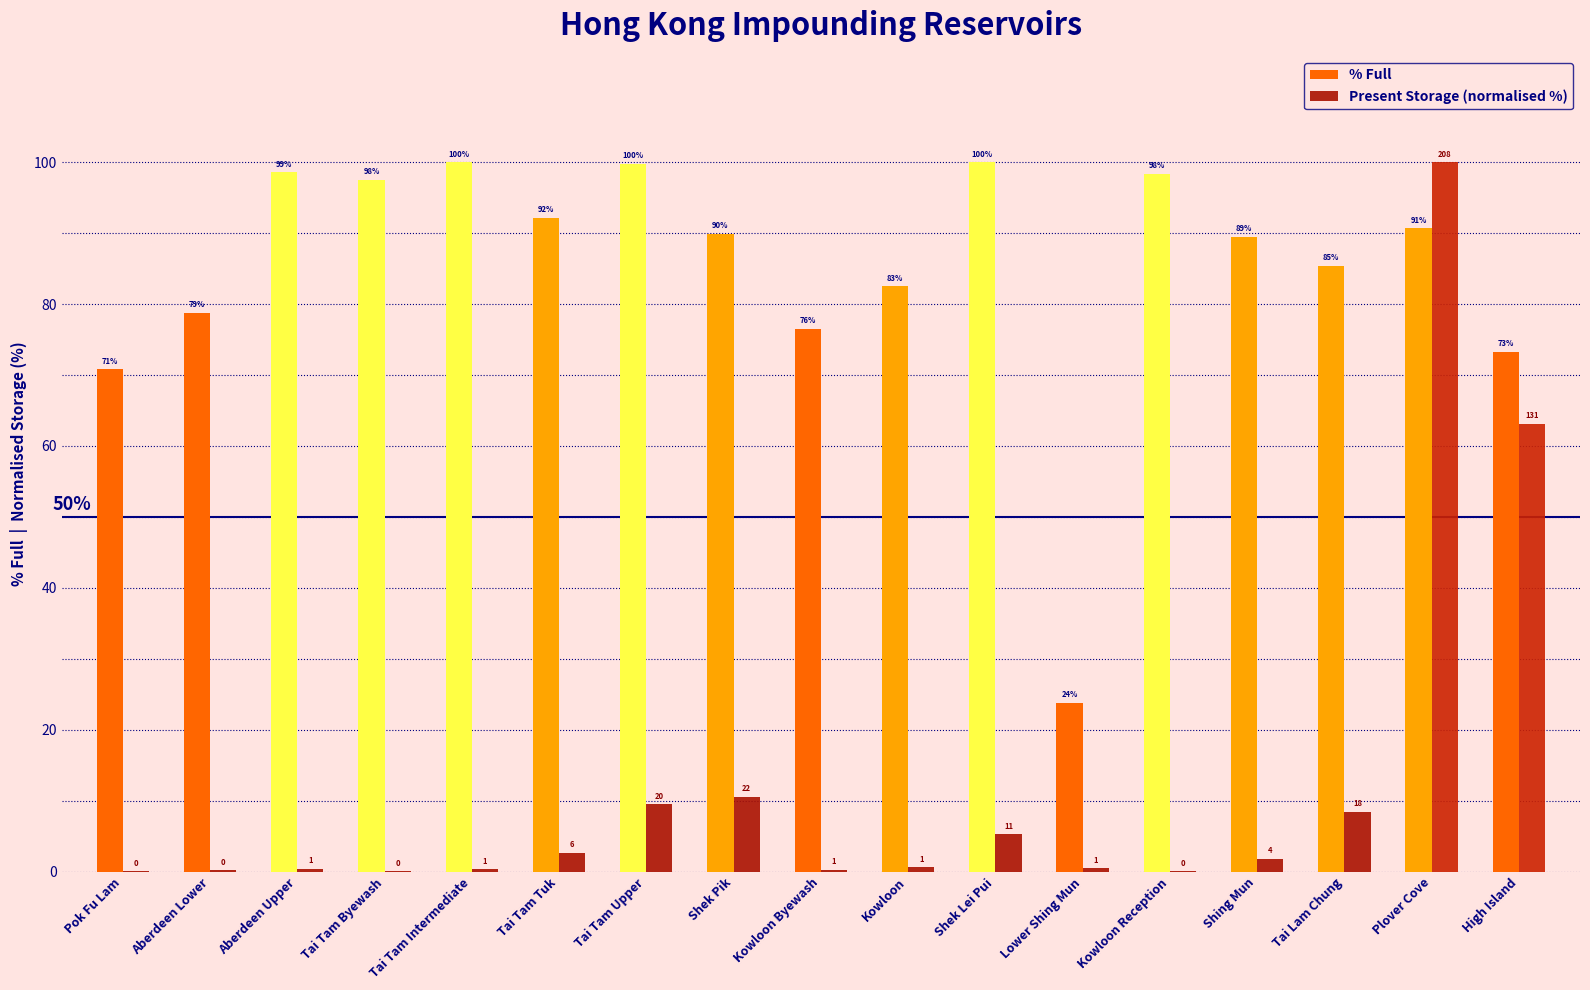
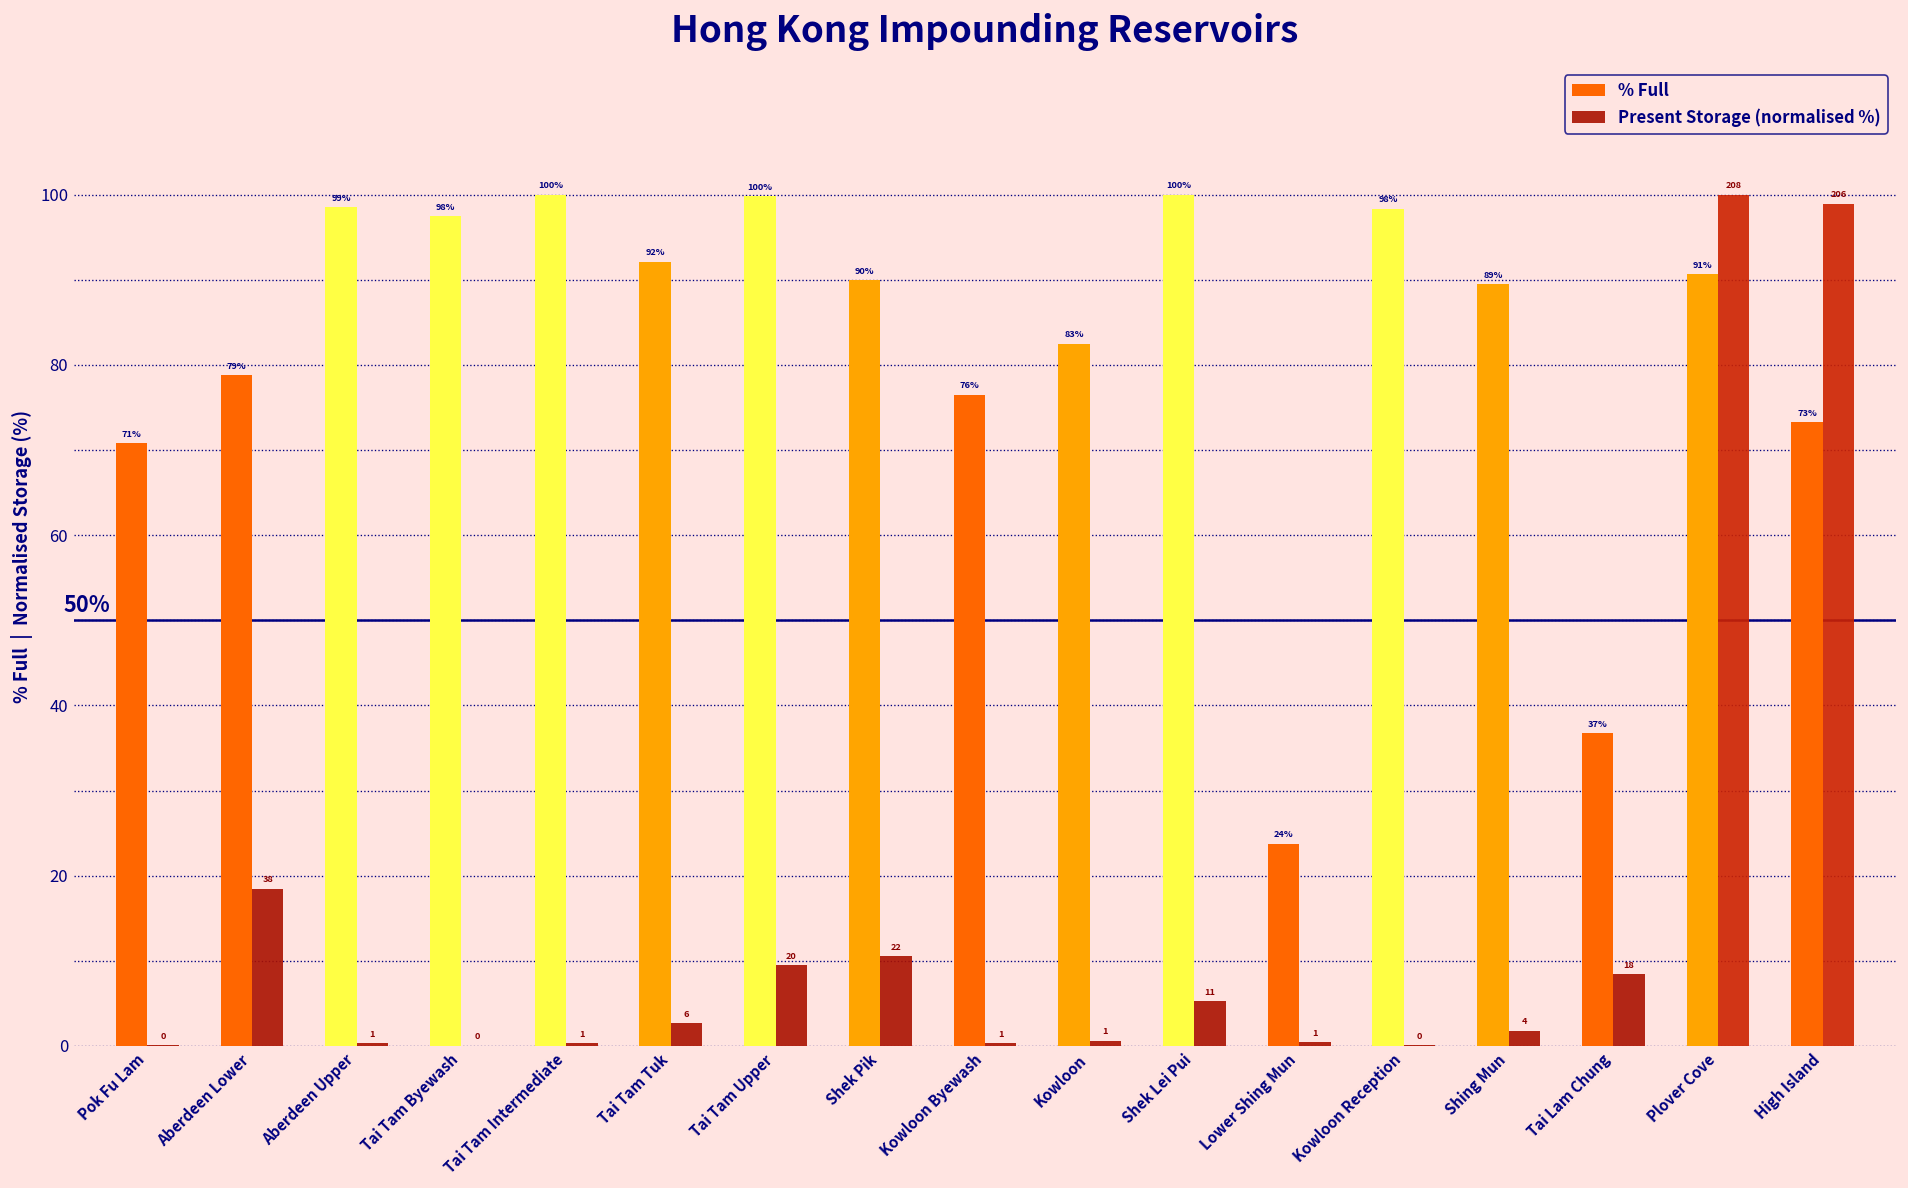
  {
    "% Full": {
      "Pok Fu Lam": "71%",
      "Aberdeen Lower": "79%",
      "Aberdeen Upper": "99%",
      "Tai Tam Byewash": "98%",
      "Tai Tam Intermediate": "100%",
      "Tai Tam Tuk": "92%",
      "Tai Tam Upper": "100%",
      "Shek Pik": "90%",
      "Kowloon Byewash": "76%",
      "Kowloon": "83%",
      "Shek Lei Pui": "100%",
      "Lower Shing Mun": "24%",
      "Kowloon Reception": "98%",
      "Shing Mun": "89%",
-     "Tai Lam Chung": "85%",
+     "Tai Lam Chung": "37%",
      "Plover Cove": "91%",
      "High Island": "73%"
    },
    "Present Storage (normalised %)": {
      "Pok Fu Lam": "0",
-     "Aberdeen Lower": "0",
+     "Aberdeen Lower": "38",
      "Tai Tam Byewash": "0",
      "Kowloon": "1",
      "Kowloon Reception": "0",
-     "High Island": "131"
+     "High Island": "206"
    }
  }
